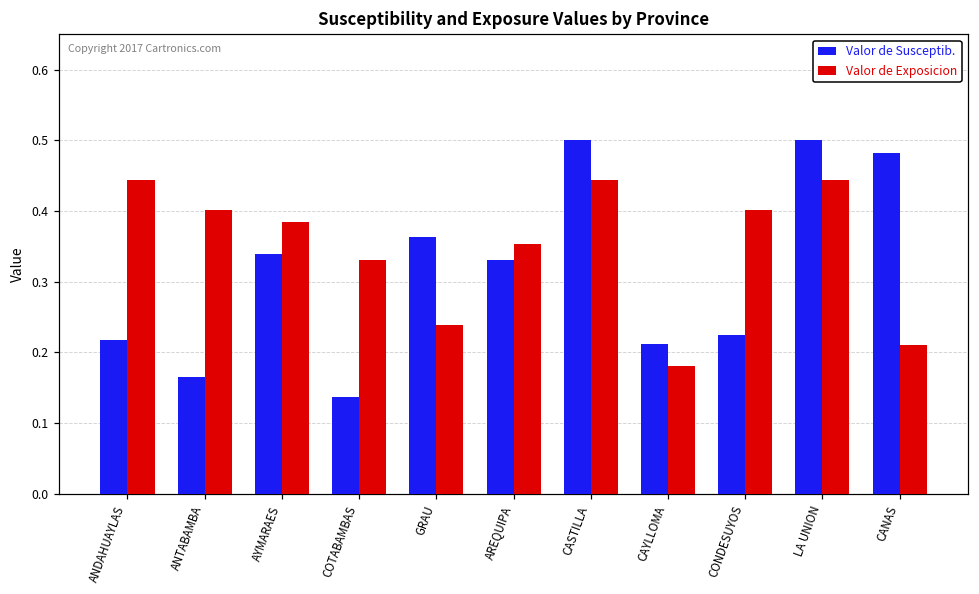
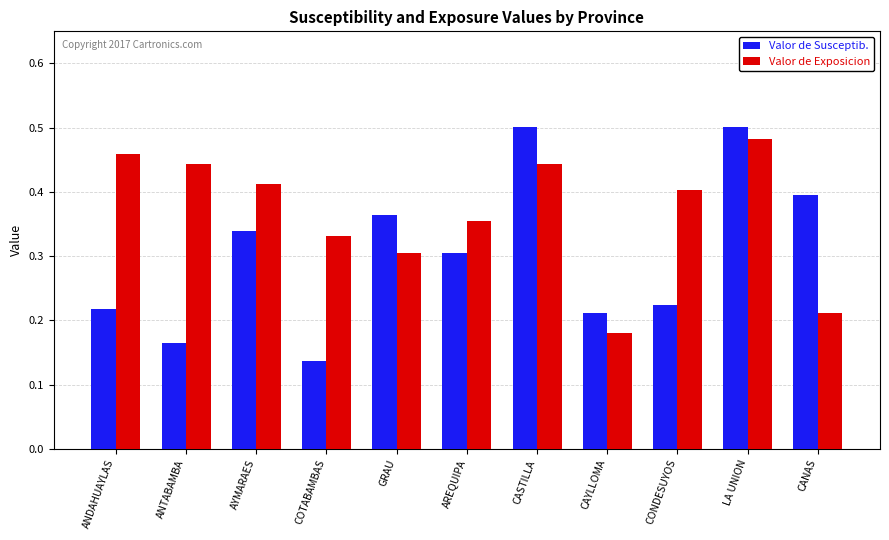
  {
    "Valor de Susceptib.": {
      "ANDAHUAYLAS": 0.22,
      "ANTABAMBA": 0.16,
      "AYMARAES": 0.34,
      "COTABAMBAS": 0.14,
      "GRAU": 0.36,
-     "AREQUIPA": 0.33,
+     "AREQUIPA": 0.30,
      "CASTILLA": 0.50,
      "CAYLLOMA": 0.21,
      "CONDESUYOS": 0.22,
      "LA UNION": 0.50,
-     "CANAS": 0.48
+     "CANAS": 0.39
    },
    "Valor de Exposicion": {
-     "ANDAHUAYLAS": 0.44,
-     "ANTABAMBA": 0.40,
-     "AYMARAES": 0.38,
+     "ANDAHUAYLAS": 0.46,
+     "ANTABAMBA": 0.44,
+     "AYMARAES": 0.41,
      "COTABAMBAS": 0.33,
-     "GRAU": 0.24,
+     "GRAU": 0.30,
      "AREQUIPA": 0.35,
      "CASTILLA": 0.44,
      "CAYLLOMA": 0.18,
      "CONDESUYOS": 0.40,
-     "LA UNION": 0.44,
+     "LA UNION": 0.48,
      "CANAS": 0.21
    }
  }
